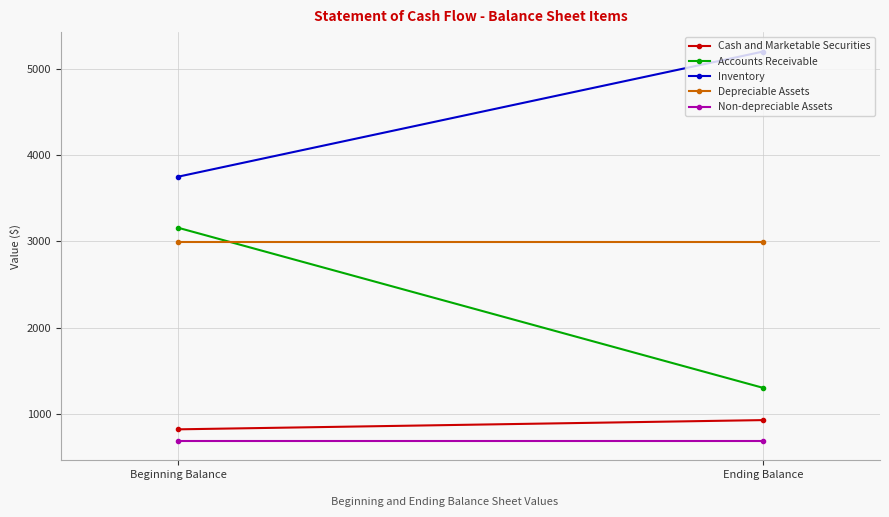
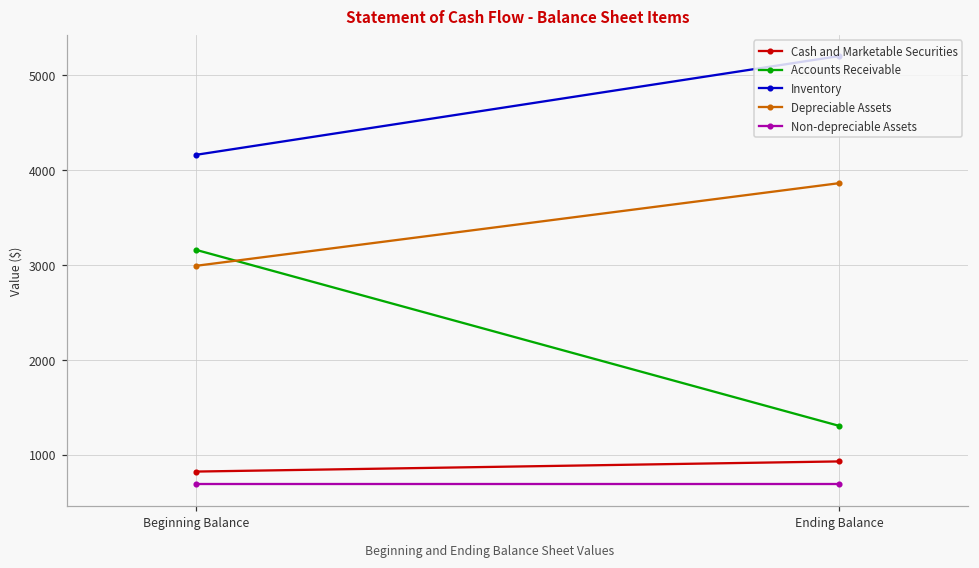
  {
    "Cash and Marketable Securities": {
      "Beginning Balance": 800,
      "Ending Balance": 900
    },
    "Accounts Receivable": {
      "Beginning Balance": 3200,
      "Ending Balance": 1300
    },
    "Inventory": {
-     "Beginning Balance": 3800
+     "Beginning Balance": 4200
    },
    "Depreciable Assets": {
      "Beginning Balance": 3000,
-     "Ending Balance": 3000
+     "Ending Balance": 3900
    },
    "Non-depreciable Assets": {
      "Beginning Balance": 700,
      "Ending Balance": 700
    }
  }
